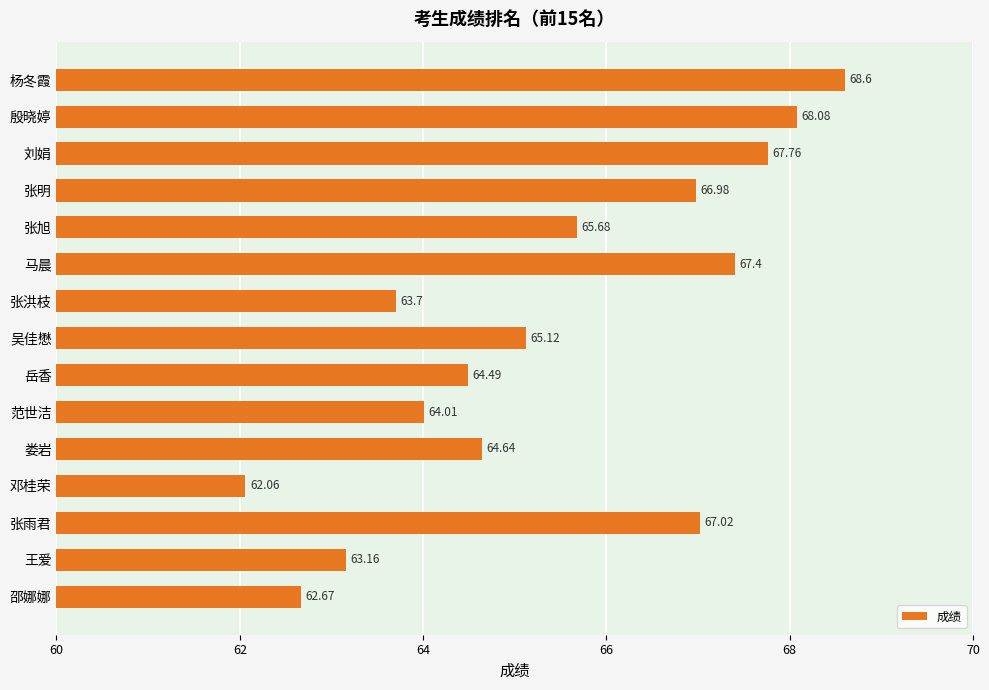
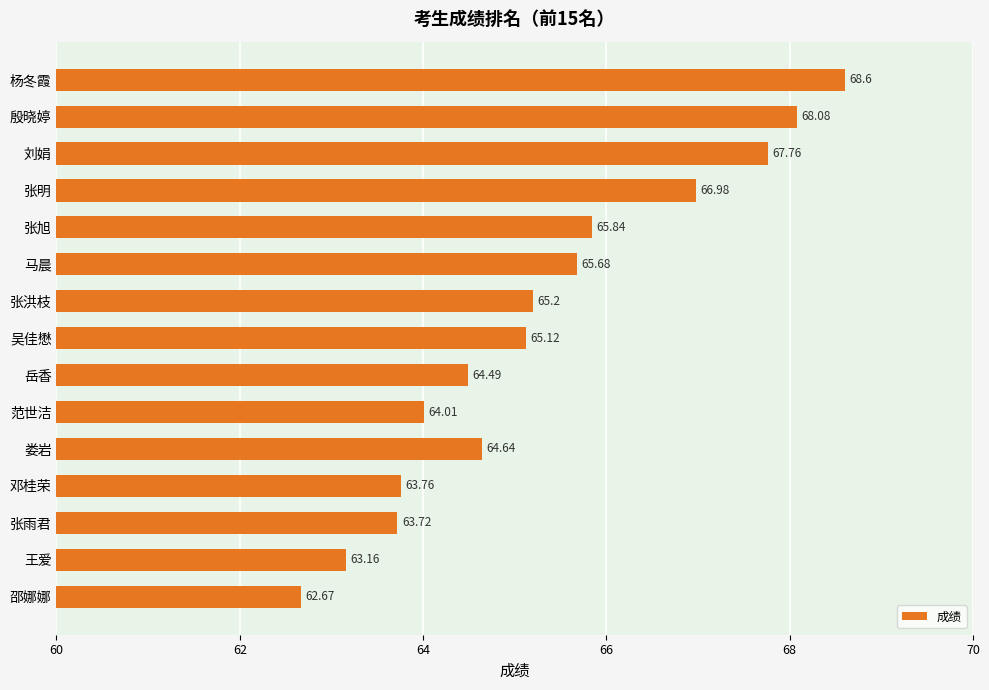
  {
    "杨冬霞": 68.6,
    "殷晓婷": 68.08,
    "刘娟": 67.76,
    "张明": 66.98,
-   "张旭": 65.68,
-   "马晨": 67.4,
-   "张洪枝": 63.7,
+   "张旭": 65.84,
+   "马晨": 65.68,
+   "张洪枝": 65.2,
    "吴佳懋": 65.12,
    "岳香": 64.49,
    "范世洁": 64.01,
    "娄岩": 64.64,
-   "邓桂荣": 62.06,
-   "张雨君": 67.02,
+   "邓桂荣": 63.76,
+   "张雨君": 63.72,
    "王爱": 63.16,
    "邵娜娜": 62.67
  }
